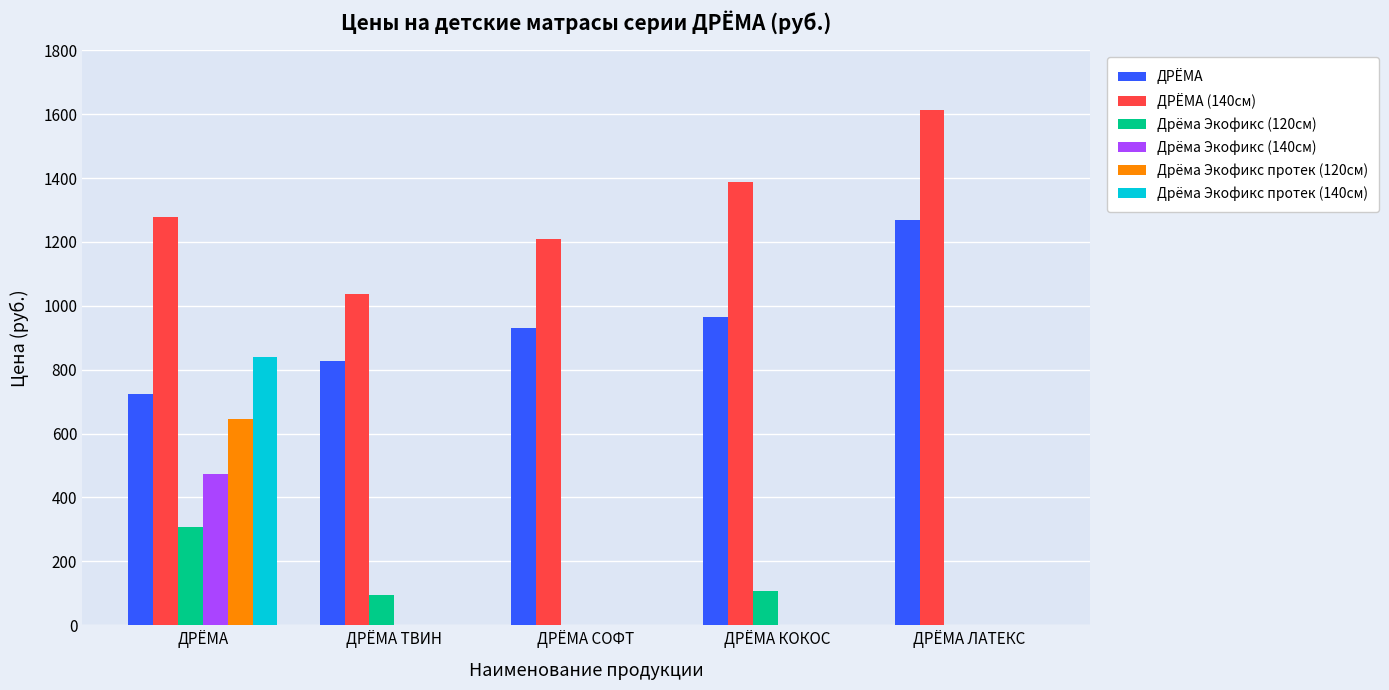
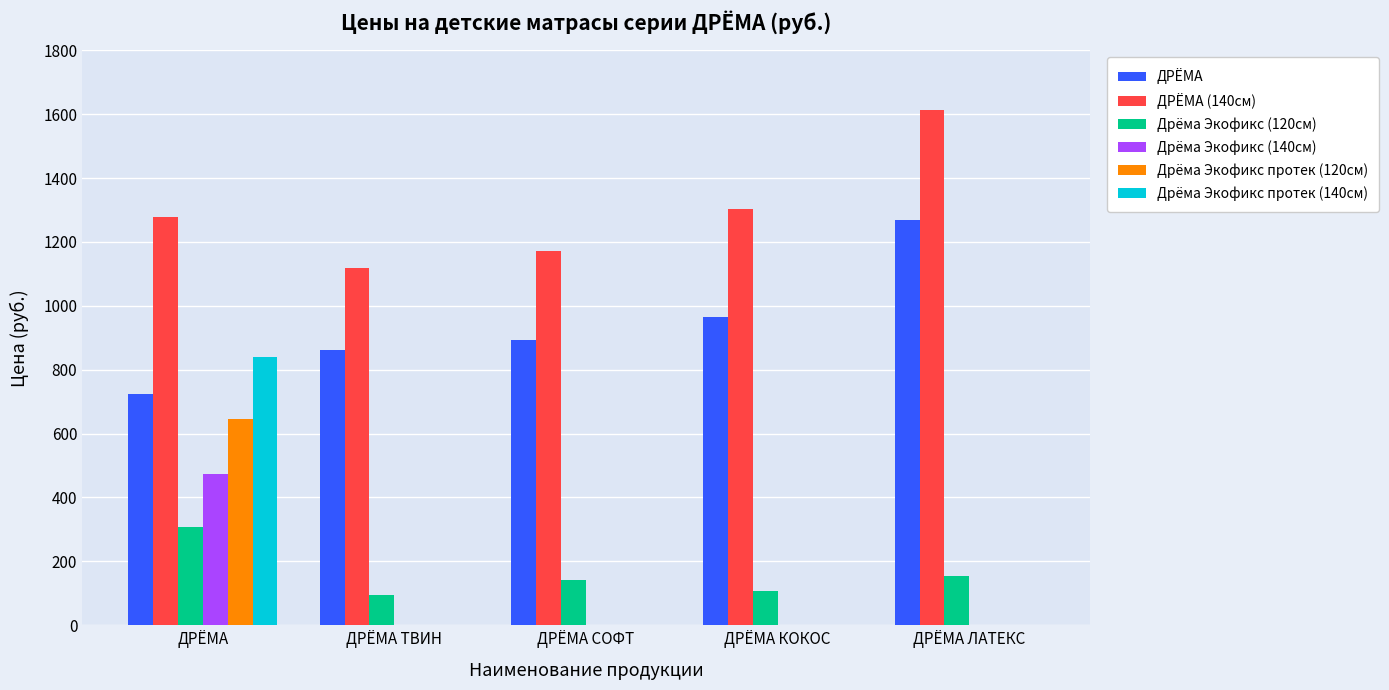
  {
    "ДРЁМА": {
      "ДРЁМА": 720,
-     "ДРЁМА ТВИН": 830,
-     "ДРЁМА СОФТ": 930,
+     "ДРЁМА ТВИН": 860,
+     "ДРЁМА СОФТ": 890,
      "ДРЁМА КОКОС": 960,
      "ДРЁМА ЛАТЕКС": 1270
    },
    "ДРЁМА (140см)": {
      "ДРЁМА": 1280,
-     "ДРЁМА ТВИН": 1040,
-     "ДРЁМА СОФТ": 1210,
-     "ДРЁМА КОКОС": 1390,
+     "ДРЁМА ТВИН": 1120,
+     "ДРЁМА СОФТ": 1170,
+     "ДРЁМА КОКОС": 1300,
      "ДРЁМА ЛАТЕКС": 1610
    },
    "Дрёма Экофикс (120см)": {
      "ДРЁМА": 310,
      "ДРЁМА ТВИН": 100,
-     "ДРЁМА СОФТ": 0,
+     "ДРЁМА СОФТ": 140,
      "ДРЁМА КОКОС": 110,
-     "ДРЁМА ЛАТЕКС": 0
+     "ДРЁМА ЛАТЕКС": 150
    },
    "Дрёма Экофикс (140см)": {
      "ДРЁМА": 480,
      "ДРЁМА ТВИН": 0,
      "ДРЁМА СОФТ": 0,
      "ДРЁМА КОКОС": 0,
      "ДРЁМА ЛАТЕКС": 0
    },
    "Дрёма Экофикс протек (120см)": {
      "ДРЁМА": 650,
      "ДРЁМА ТВИН": 0,
      "ДРЁМА СОФТ": 0,
      "ДРЁМА КОКОС": 0,
      "ДРЁМА ЛАТЕКС": 0
    },
    "Дрёма Экофикс протек (140см)": {
      "ДРЁМА": 840,
      "ДРЁМА ТВИН": 0,
      "ДРЁМА СОФТ": 0,
      "ДРЁМА КОКОС": 0,
      "ДРЁМА ЛАТЕКС": 0
    }
  }
